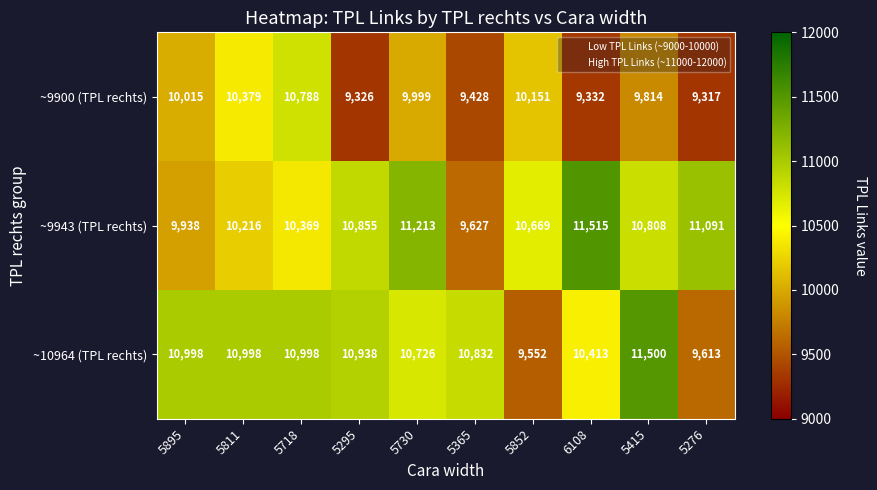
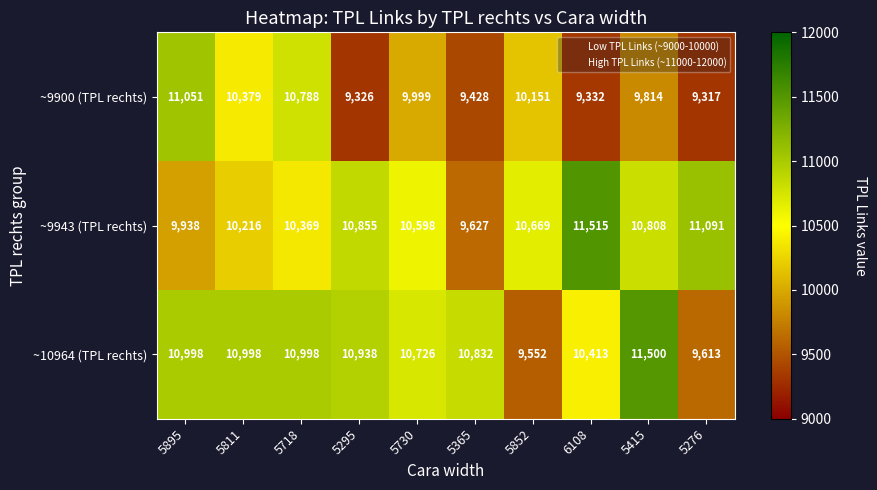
  {
    "~9900 (TPL rechts)": {
-     "5895": "10,015",
+     "5895": "11,051",
      "5811": "10,379",
      "5718": "10,788",
      "5295": "9,326",
      "5730": "9,999",
      "5365": "9,428",
      "5852": "10,151",
      "6108": "9,332",
      "5415": "9,814",
      "5276": "9,317"
    },
    "~9943 (TPL rechts)": {
      "5895": "9,938",
      "5811": "10,216",
      "5718": "10,369",
      "5295": "10,855",
-     "5730": "11,213",
+     "5730": "10,598",
      "5365": "9,627",
      "5852": "10,669",
      "6108": "11,515",
      "5415": "10,808",
      "5276": "11,091"
    },
    "~10964 (TPL rechts)": {
      "5895": "10,998",
      "5811": "10,998",
      "5718": "10,998",
      "5295": "10,938",
      "5730": "10,726",
      "5365": "10,832",
      "5852": "9,552",
      "6108": "10,413",
      "5415": "11,500",
      "5276": "9,613"
    }
  }
